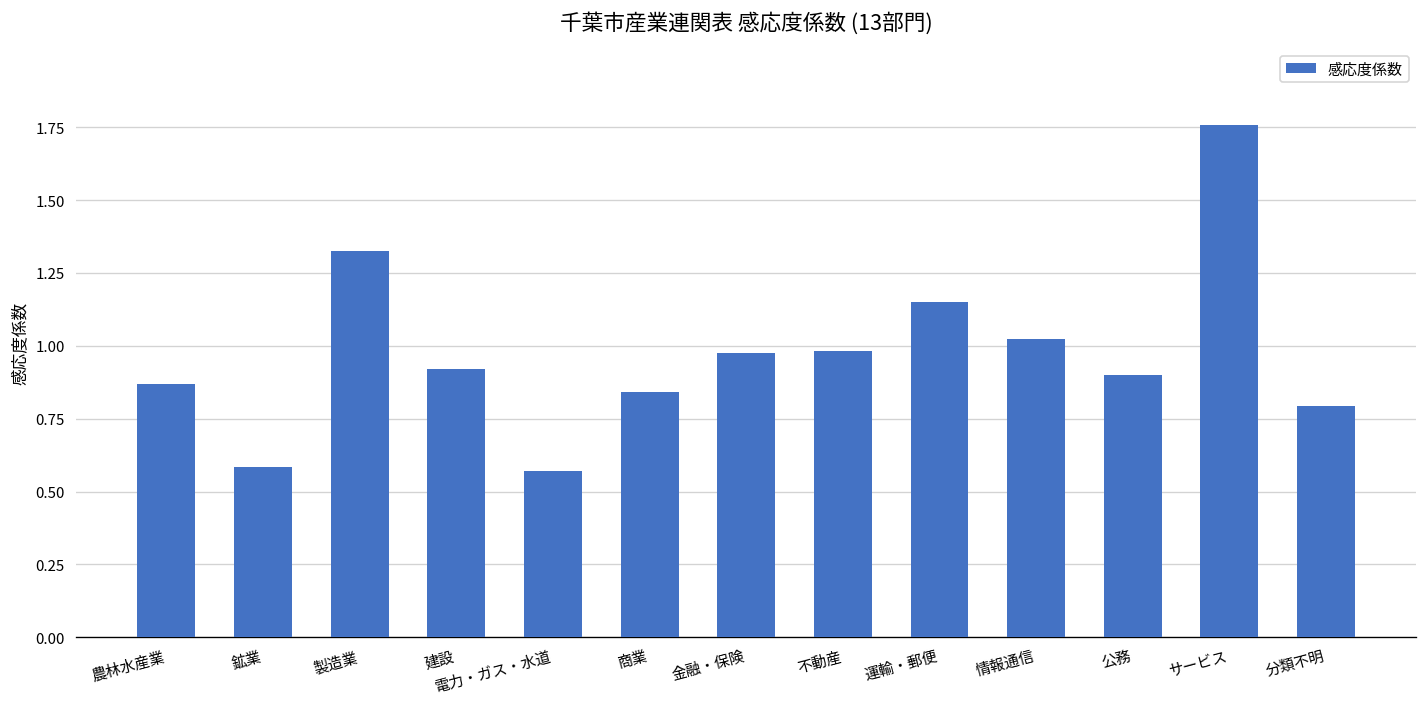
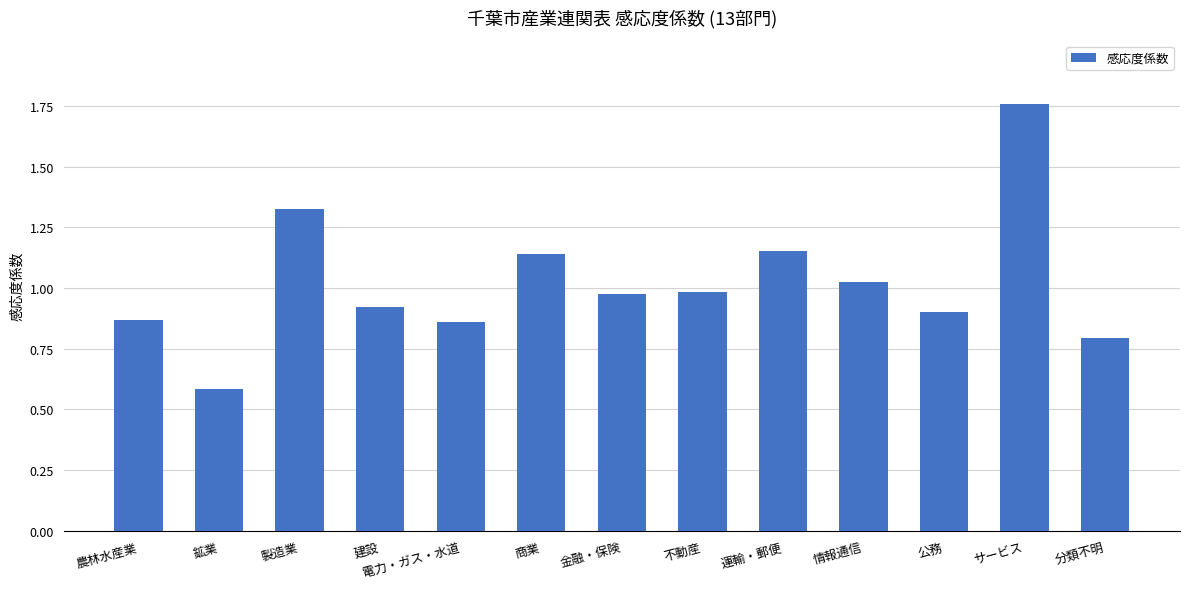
  {
    "農林水産業": 0.87,
    "鉱業": 0.58,
    "製造業": 1.33,
    "建設": 0.92,
-   "電力・ガス・水道": 0.57,
-   "商業": 0.84,
+   "電力・ガス・水道": 0.86,
+   "商業": 1.14,
    "金融・保険": 0.97,
    "不動産": 0.98,
    "運輸・郵便": 1.15,
    "情報通信": 1.02,
    "公務": 0.90,
    "サービス": 1.76,
    "分類不明": 0.79
  }
